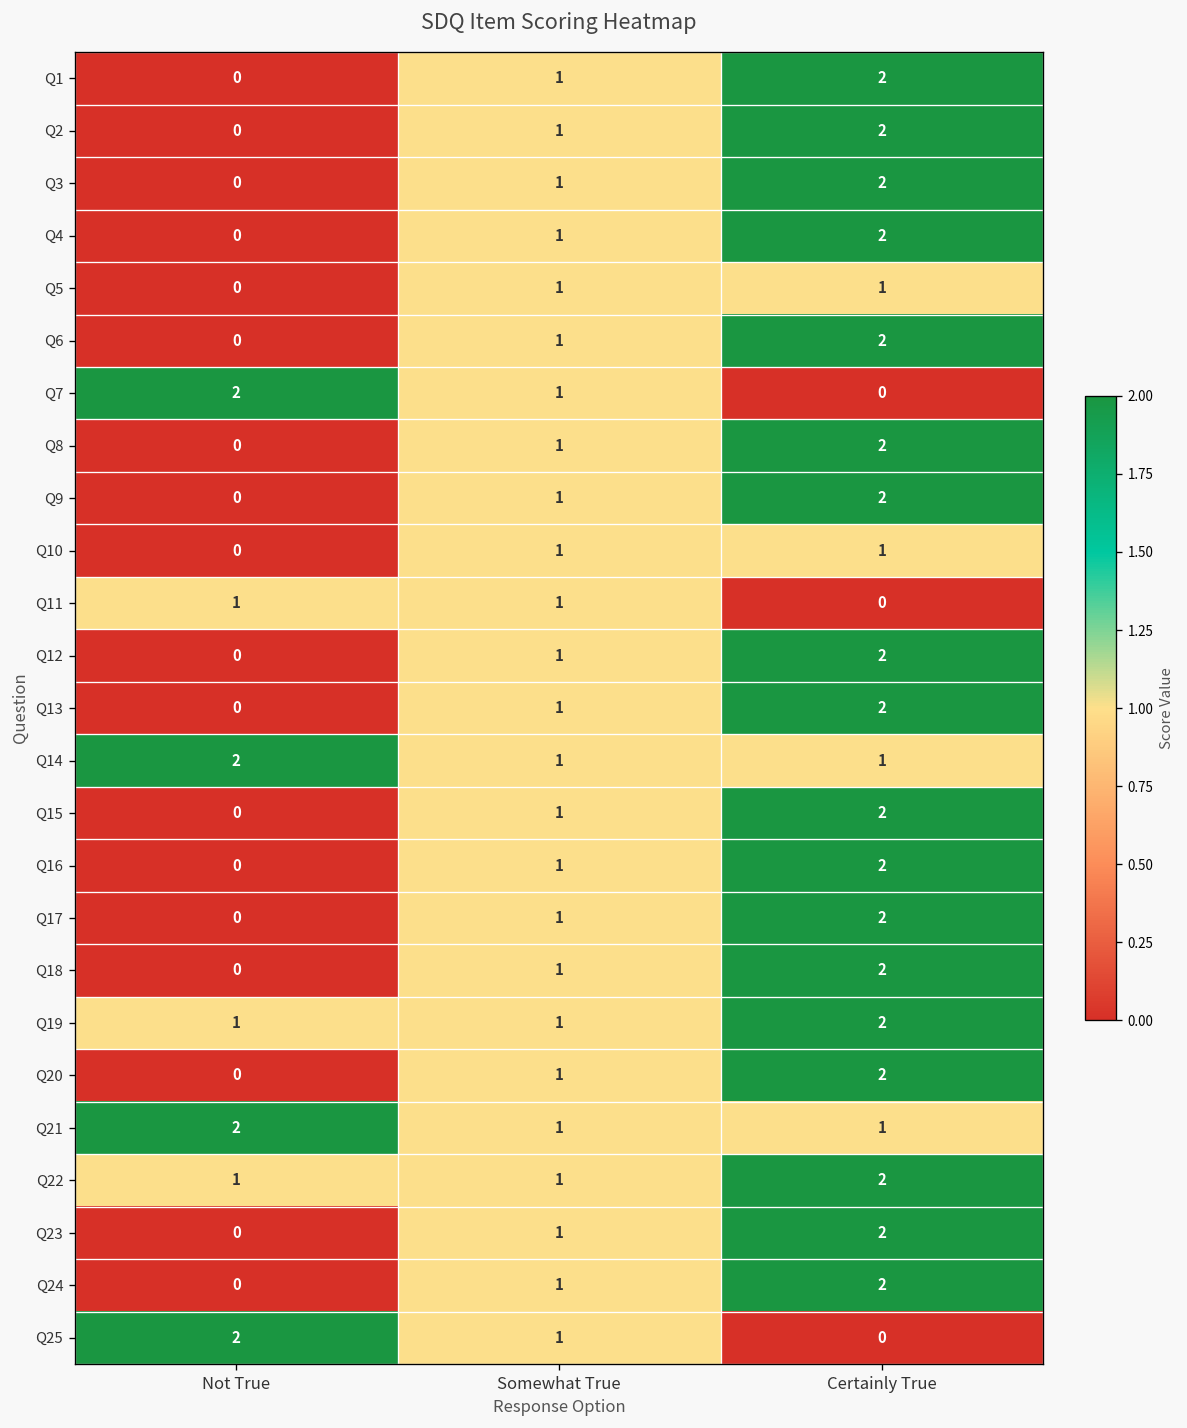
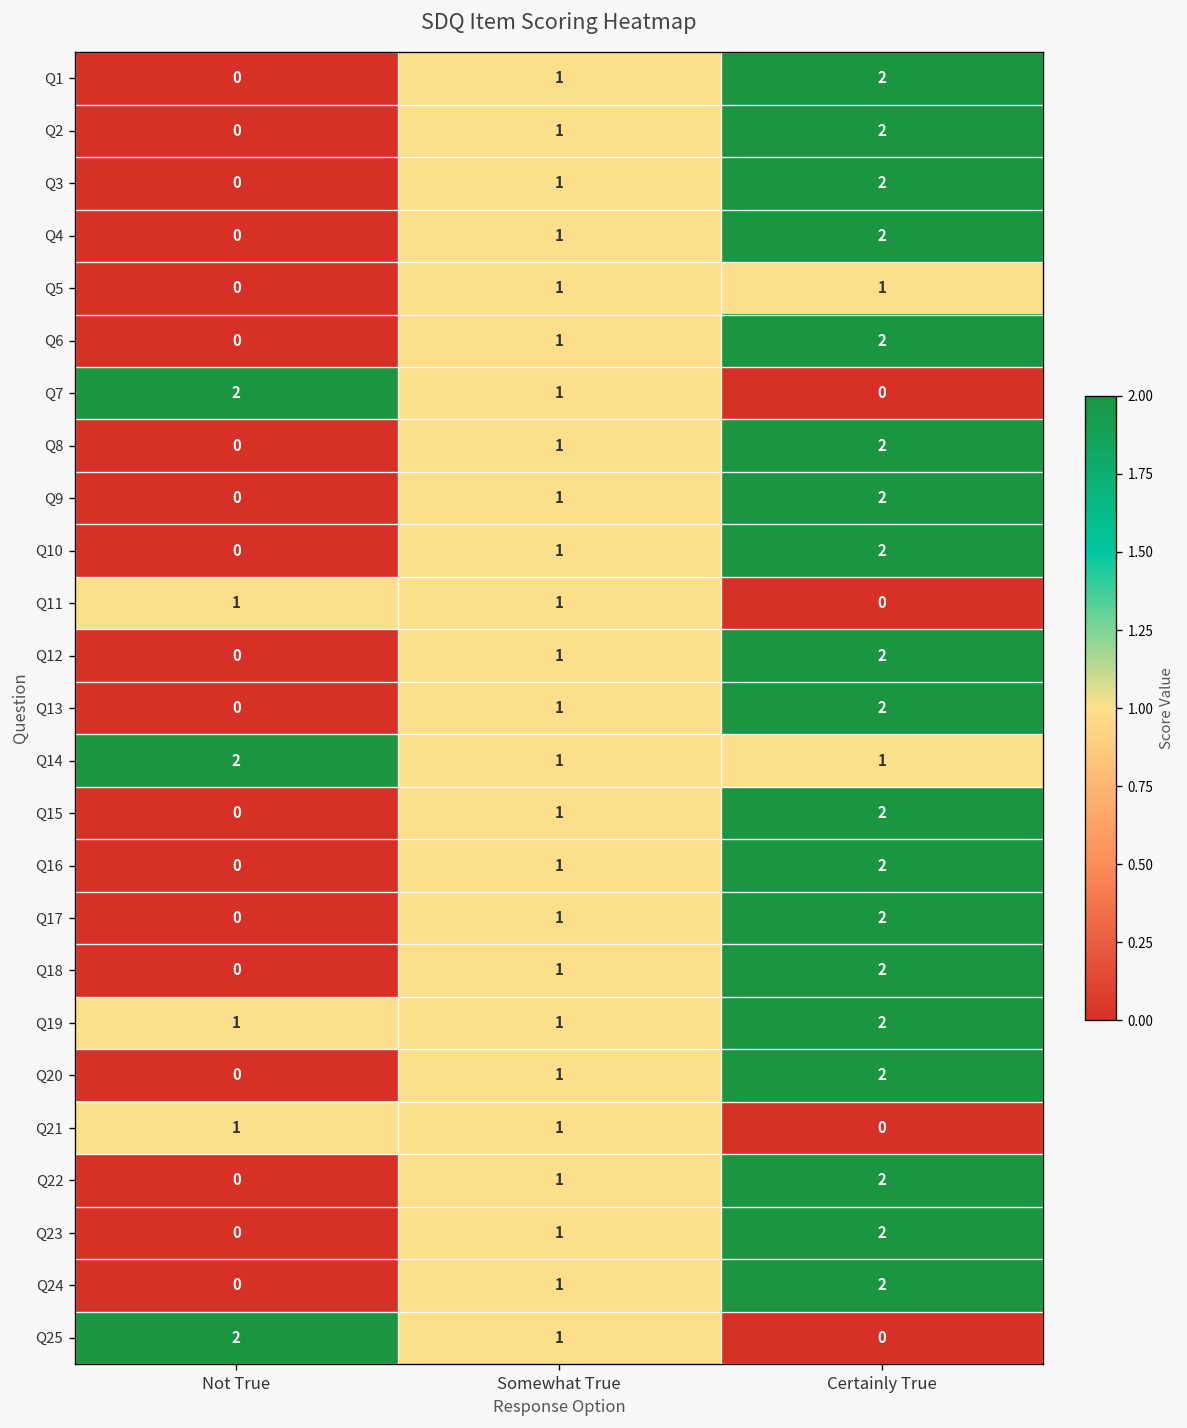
  {
    "Q1": {
      "Not True": 0,
      "Somewhat True": 1,
      "Certainly True": 2
    },
    "Q2": {
      "Not True": 0,
      "Somewhat True": 1,
      "Certainly True": 2
    },
    "Q3": {
      "Not True": 0,
      "Somewhat True": 1,
      "Certainly True": 2
    },
    "Q4": {
      "Not True": 0,
      "Somewhat True": 1,
      "Certainly True": 2
    },
    "Q5": {
      "Not True": 0,
      "Somewhat True": 1,
      "Certainly True": 1
    },
    "Q6": {
      "Not True": 0,
      "Somewhat True": 1,
      "Certainly True": 2
    },
    "Q7": {
      "Not True": 2,
      "Somewhat True": 1,
      "Certainly True": 0
    },
    "Q8": {
      "Not True": 0,
      "Somewhat True": 1,
      "Certainly True": 2
    },
    "Q9": {
      "Not True": 0,
      "Somewhat True": 1,
      "Certainly True": 2
    },
    "Q10": {
      "Not True": 0,
      "Somewhat True": 1,
-     "Certainly True": 1
+     "Certainly True": 2
    },
    "Q11": {
      "Not True": 1,
      "Somewhat True": 1,
      "Certainly True": 0
    },
    "Q12": {
      "Not True": 0,
      "Somewhat True": 1,
      "Certainly True": 2
    },
    "Q13": {
      "Not True": 0,
      "Somewhat True": 1,
      "Certainly True": 2
    },
    "Q14": {
      "Not True": 2,
      "Somewhat True": 1,
      "Certainly True": 1
    },
    "Q15": {
      "Not True": 0,
      "Somewhat True": 1,
      "Certainly True": 2
    },
    "Q16": {
      "Not True": 0,
      "Somewhat True": 1,
      "Certainly True": 2
    },
    "Q17": {
      "Not True": 0,
      "Somewhat True": 1,
      "Certainly True": 2
    },
    "Q18": {
      "Not True": 0,
      "Somewhat True": 1,
      "Certainly True": 2
    },
    "Q19": {
      "Not True": 1,
      "Somewhat True": 1,
      "Certainly True": 2
    },
    "Q20": {
      "Not True": 0,
      "Somewhat True": 1,
      "Certainly True": 2
    },
    "Q21": {
-     "Not True": 2,
+     "Not True": 1,
      "Somewhat True": 1,
-     "Certainly True": 1
+     "Certainly True": 0
    },
    "Q22": {
-     "Not True": 1,
+     "Not True": 0,
      "Somewhat True": 1,
      "Certainly True": 2
    },
    "Q23": {
      "Not True": 0,
      "Somewhat True": 1,
      "Certainly True": 2
    },
    "Q24": {
      "Not True": 0,
      "Somewhat True": 1,
      "Certainly True": 2
    },
    "Q25": {
      "Not True": 2,
      "Somewhat True": 1,
      "Certainly True": 0
    }
  }
